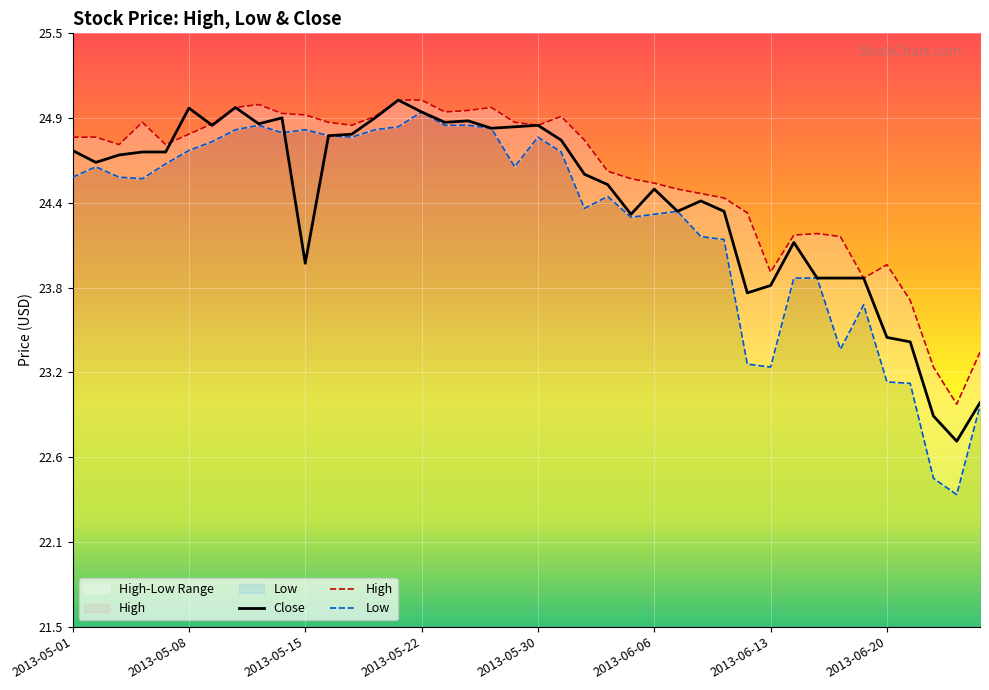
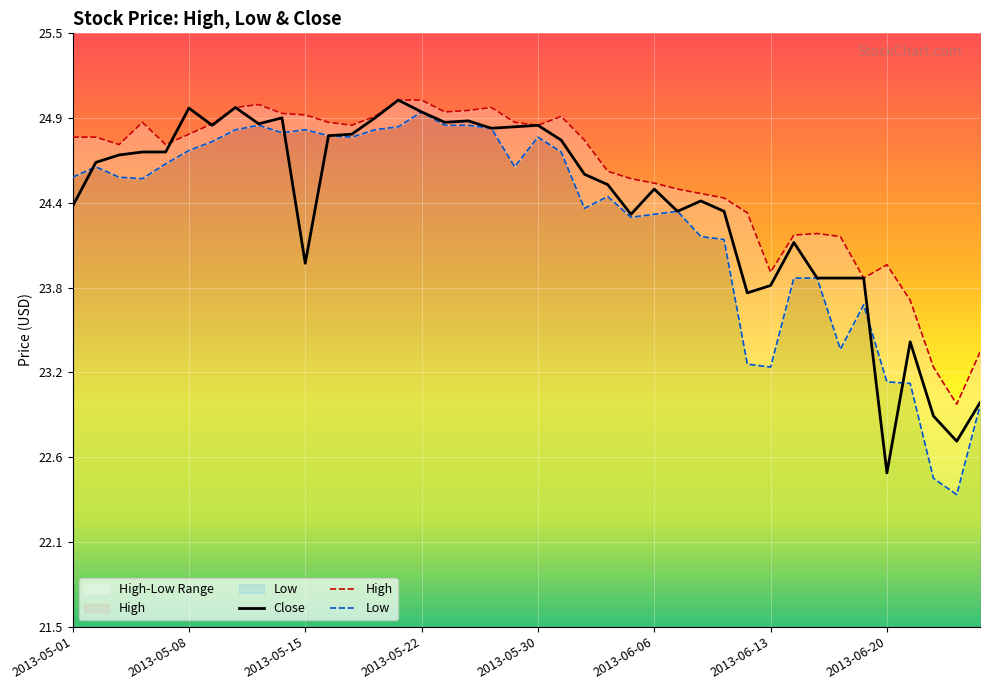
  {
    "Close": {
-     "2013-05-01": 24.71,
+     "2013-05-01": 24.33,
      "2013-05-08": 25.00,
      "2013-05-15": 23.95,
      "2013-06-06": 24.45,
      "2013-06-13": 23.80,
-     "2013-06-20": 23.45
+     "2013-06-20": 22.54
    }
  }
